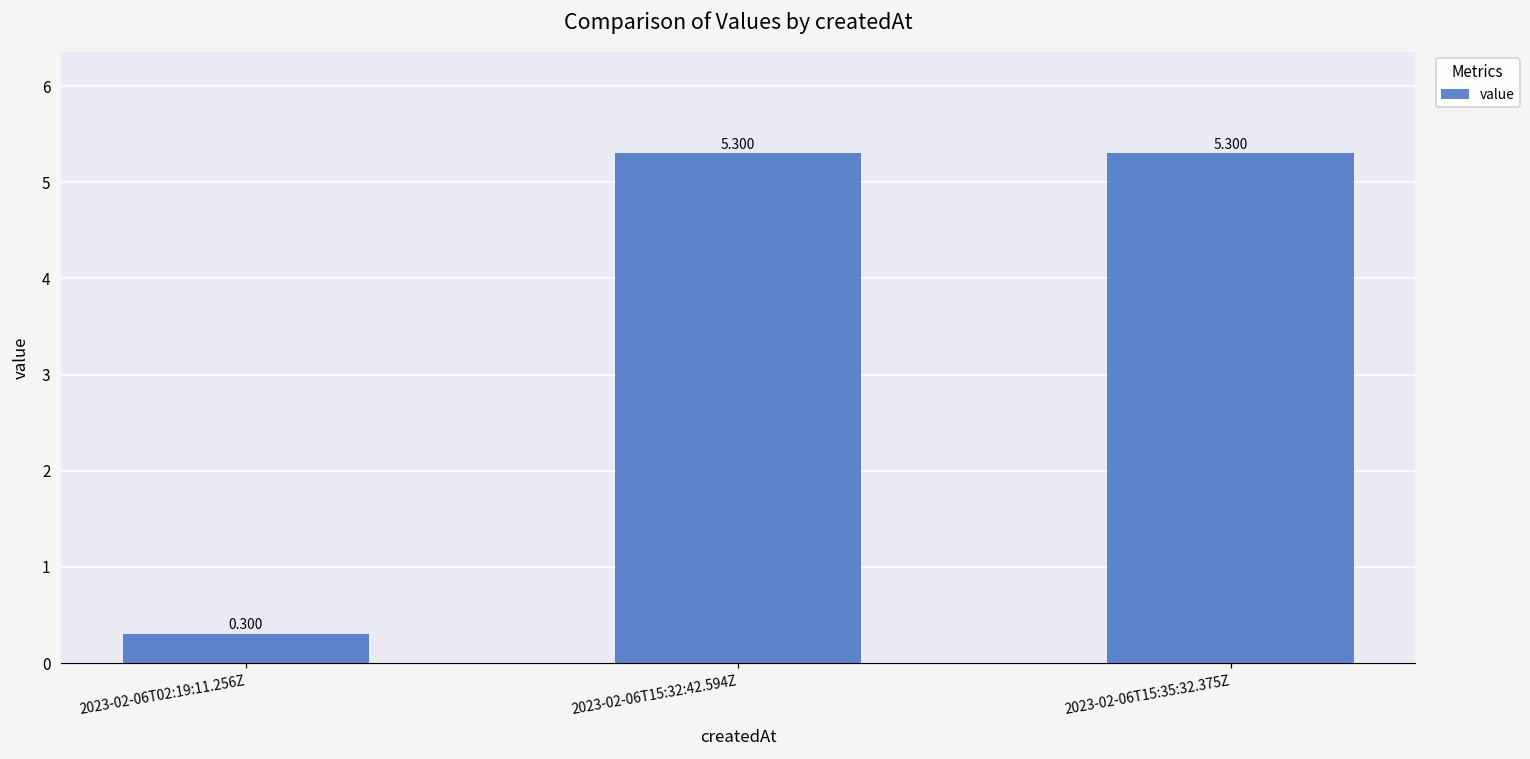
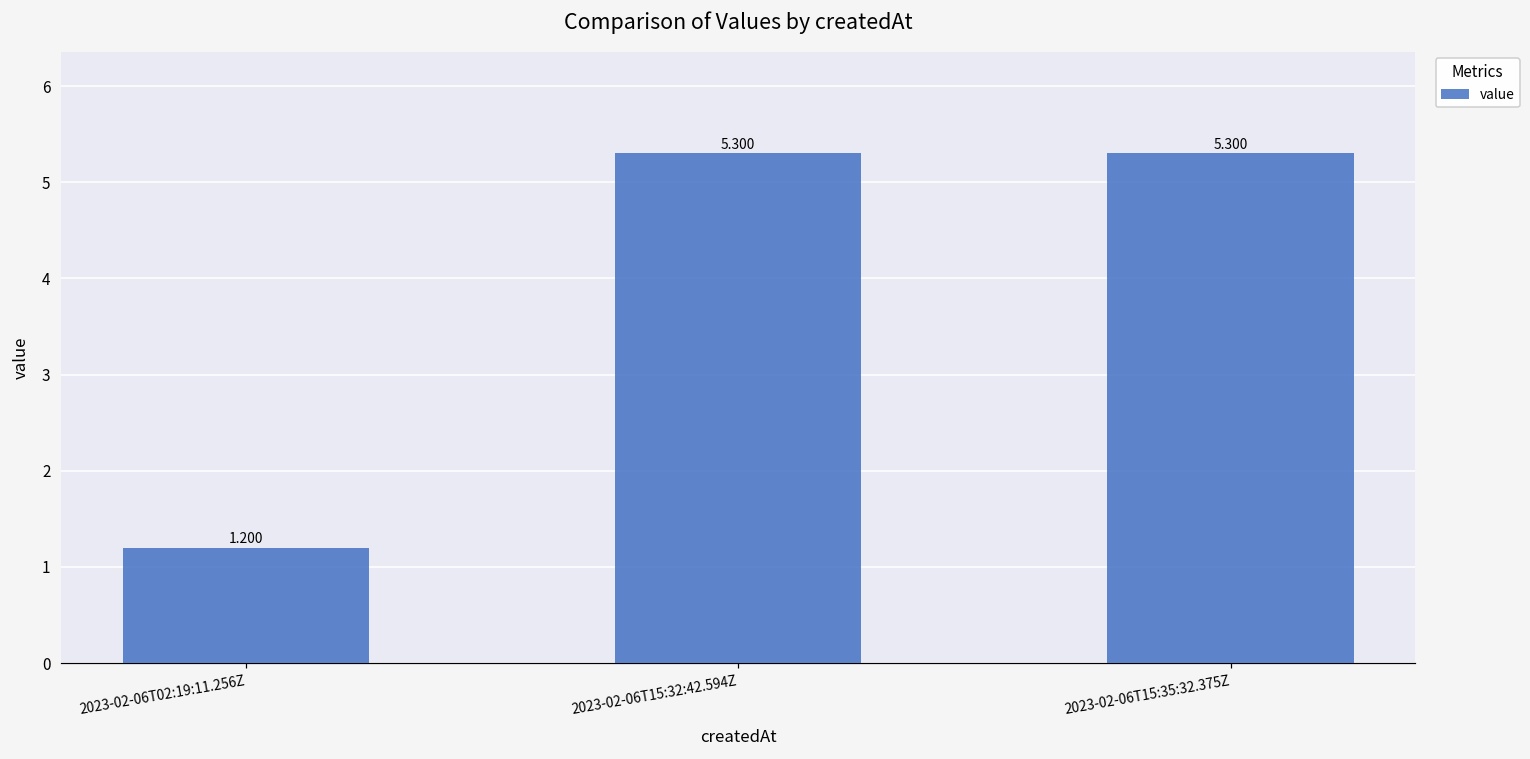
  {
-   "2023-02-06T02:19:11.256Z": 0.300,
+   "2023-02-06T02:19:11.256Z": 1.200,
    "2023-02-06T15:32:42.594Z": 5.300,
    "2023-02-06T15:35:32.375Z": 5.300
  }
